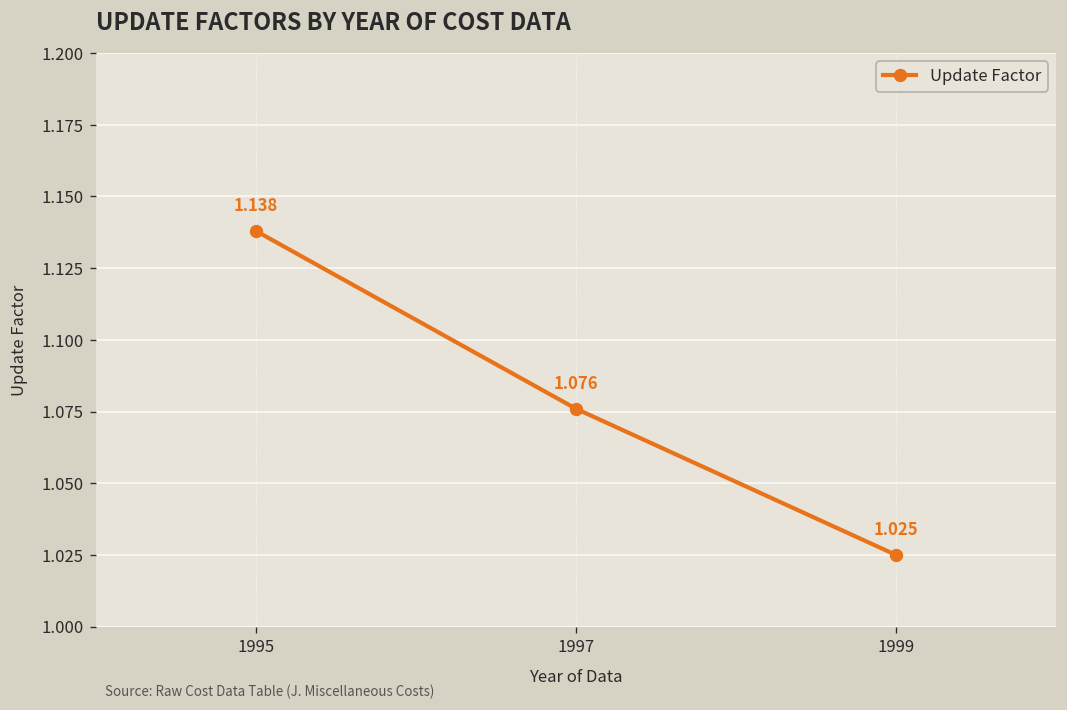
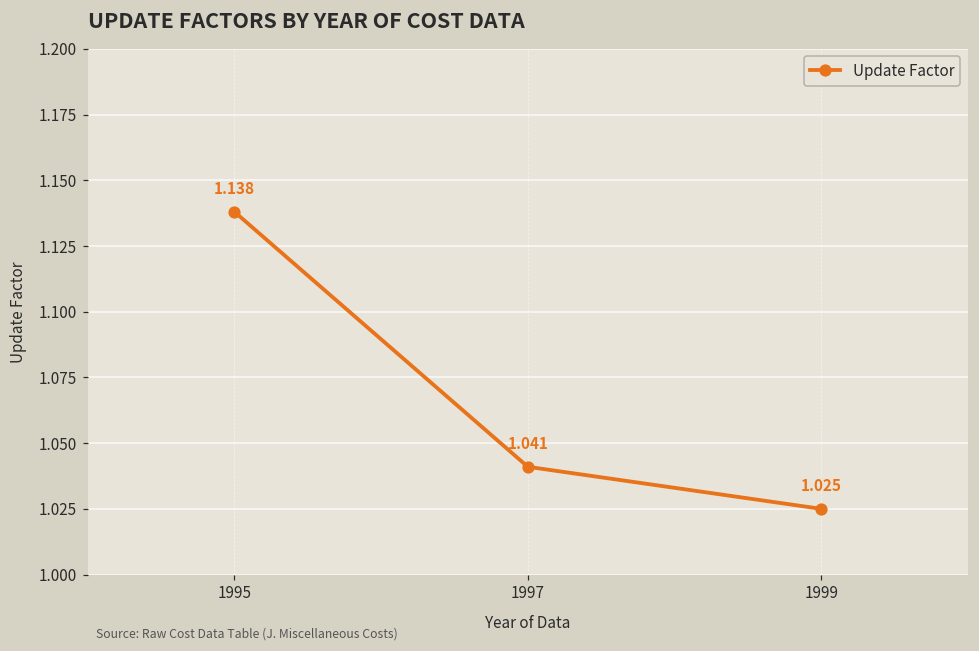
  {
    "1995": 1.138,
-   "1997": 1.076,
+   "1997": 1.041,
    "1999": 1.025
  }
